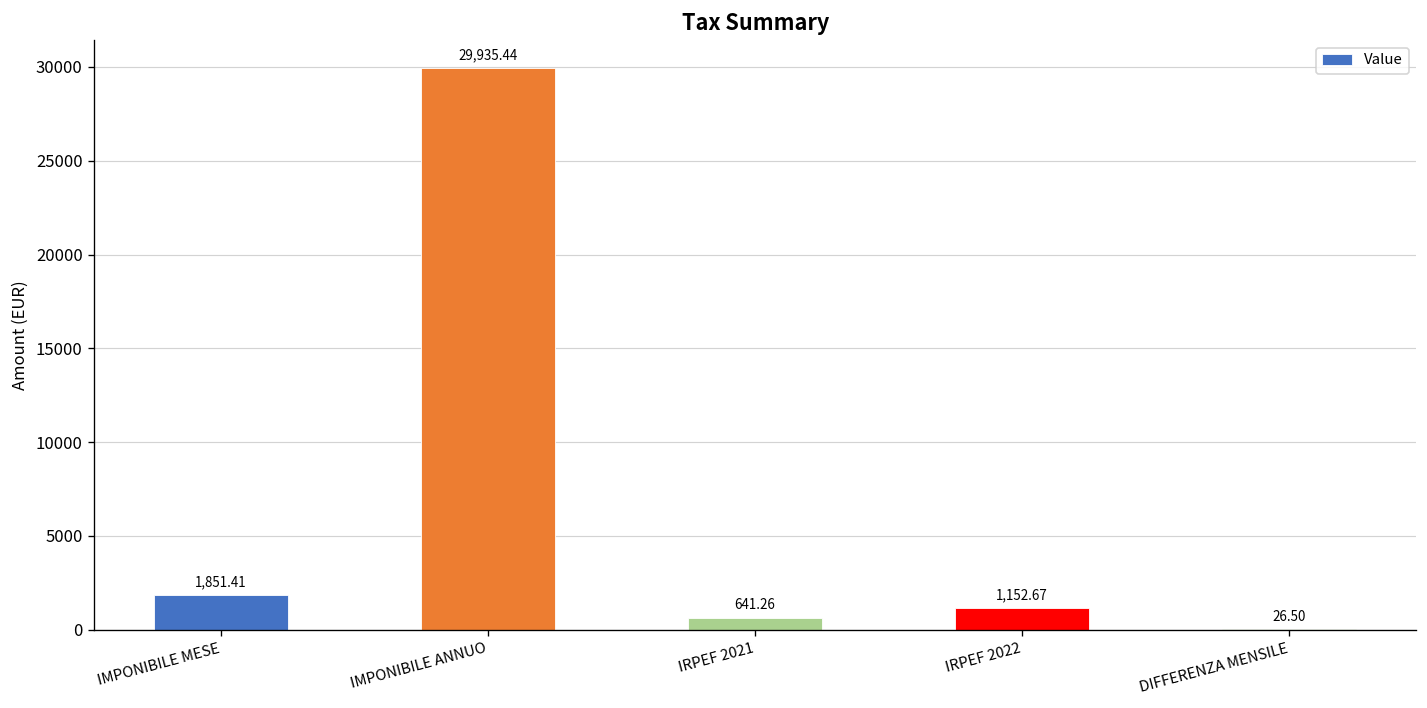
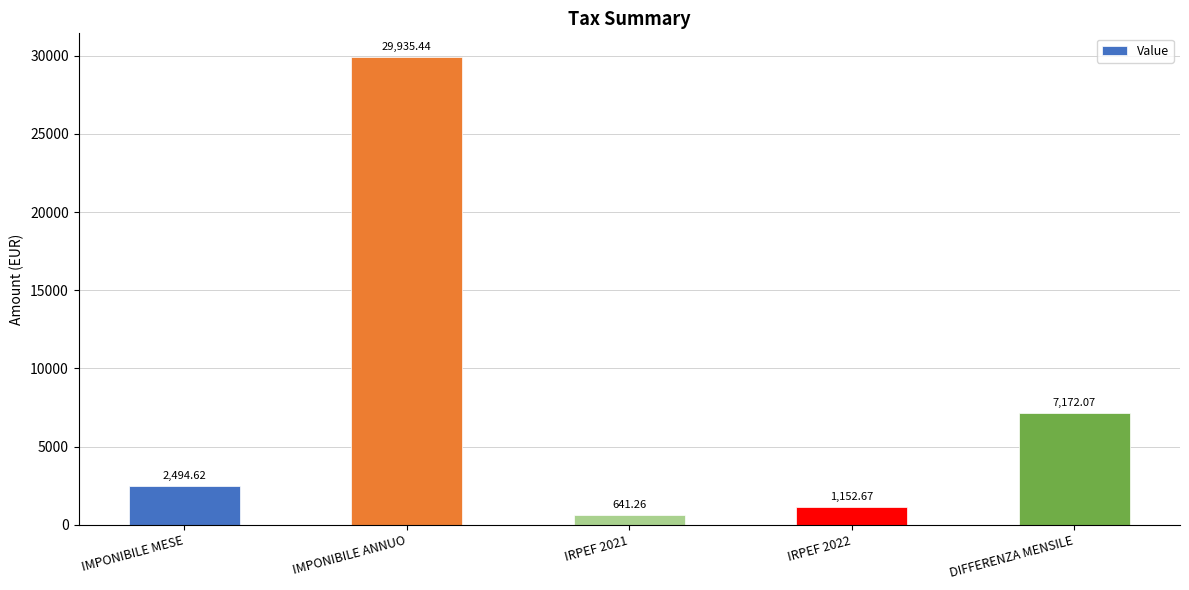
  {
-   "IMPONIBILE MESE": "1,851.41",
+   "IMPONIBILE MESE": "2,494.62",
    "IMPONIBILE ANNUO": "29,935.44",
    "IRPEF 2021": "641.26",
    "IRPEF 2022": "1,152.67",
-   "DIFFERENZA MENSILE": "26.50"
+   "DIFFERENZA MENSILE": "7,172.07"
  }
